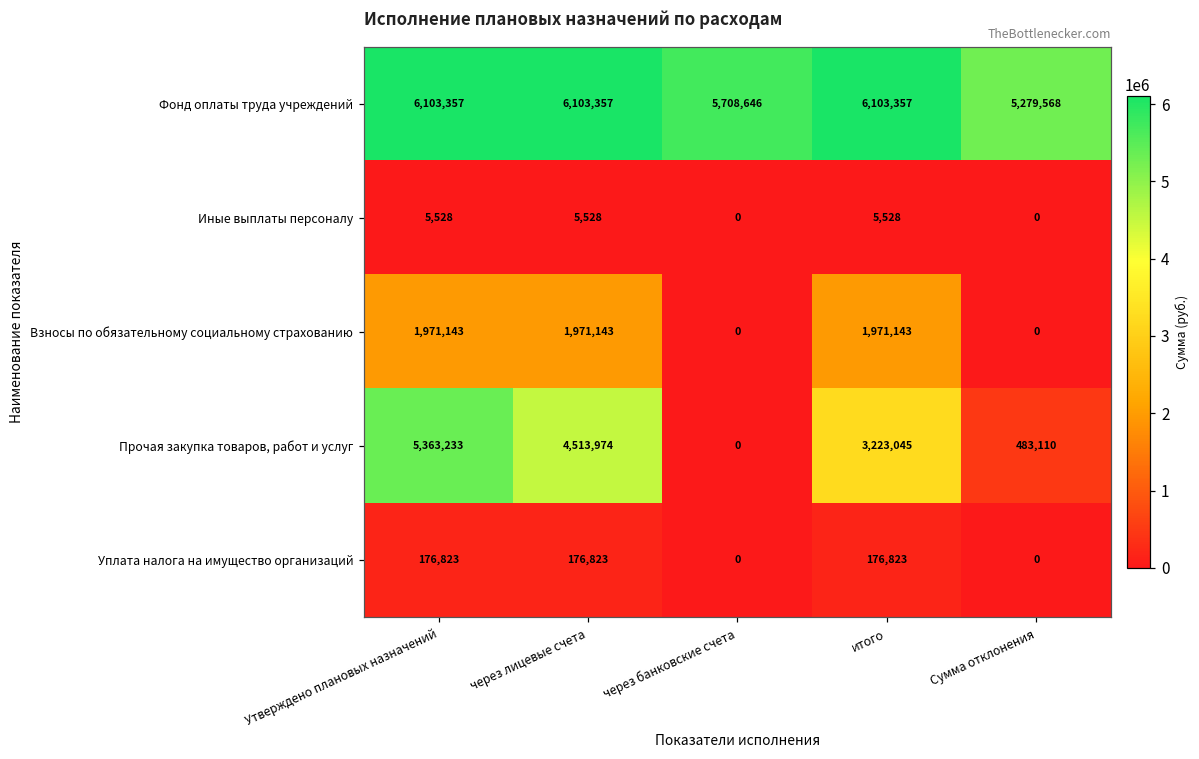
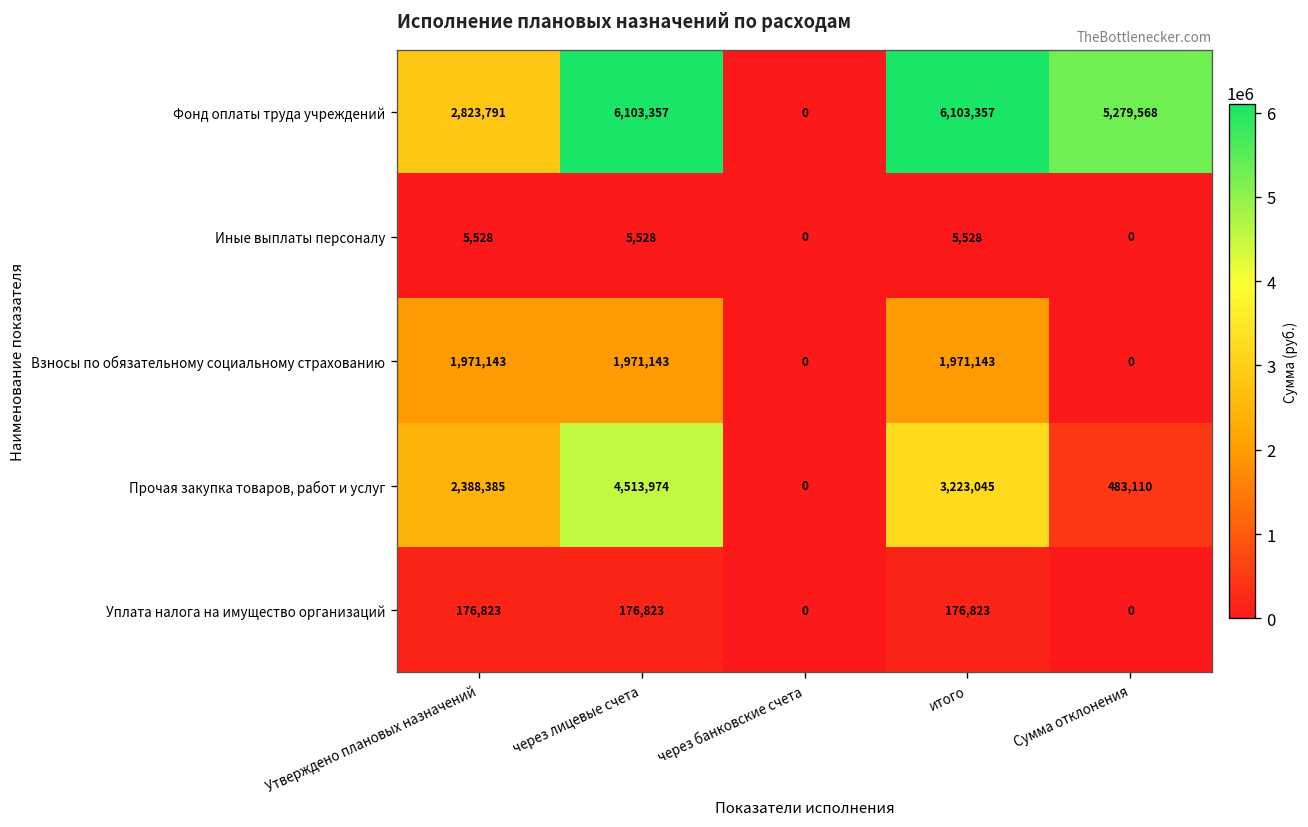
  {
    "Фонд оплаты труда учреждений": {
-     "Утверждено плановых назначений": "6,103,357",
+     "Утверждено плановых назначений": "2,823,791",
      "через лицевые счета": "6,103,357",
-     "через банковские счета": "5,708,646",
+     "через банковские счета": "0",
      "итого": "6,103,357",
      "Сумма отклонения": "5,279,568"
    },
    "Иные выплаты персоналу": {
      "Утверждено плановых назначений": "5,528",
      "через лицевые счета": "5,528",
      "через банковские счета": "0",
      "итого": "5,528",
      "Сумма отклонения": "0"
    },
    "Взносы по обязательному социальному страхованию": {
      "Утверждено плановых назначений": "1,971,143",
      "через лицевые счета": "1,971,143",
      "через банковские счета": "0",
      "итого": "1,971,143",
      "Сумма отклонения": "0"
    },
    "Прочая закупка товаров, работ и услуг": {
-     "Утверждено плановых назначений": "5,363,233",
+     "Утверждено плановых назначений": "2,388,385",
      "через лицевые счета": "4,513,974",
      "через банковские счета": "0",
      "итого": "3,223,045",
      "Сумма отклонения": "483,110"
    },
    "Уплата налога на имущество организаций": {
      "Утверждено плановых назначений": "176,823",
      "через лицевые счета": "176,823",
      "через банковские счета": "0",
      "итого": "176,823",
      "Сумма отклонения": "0"
    }
  }
